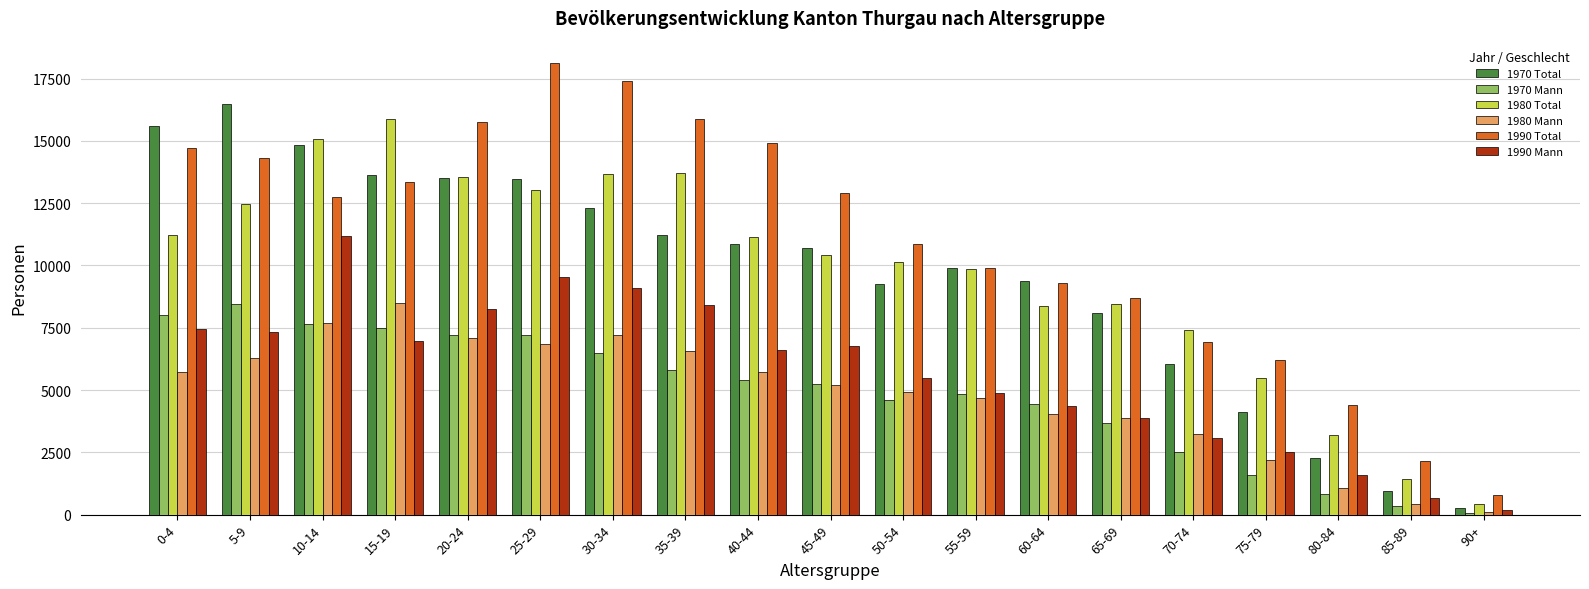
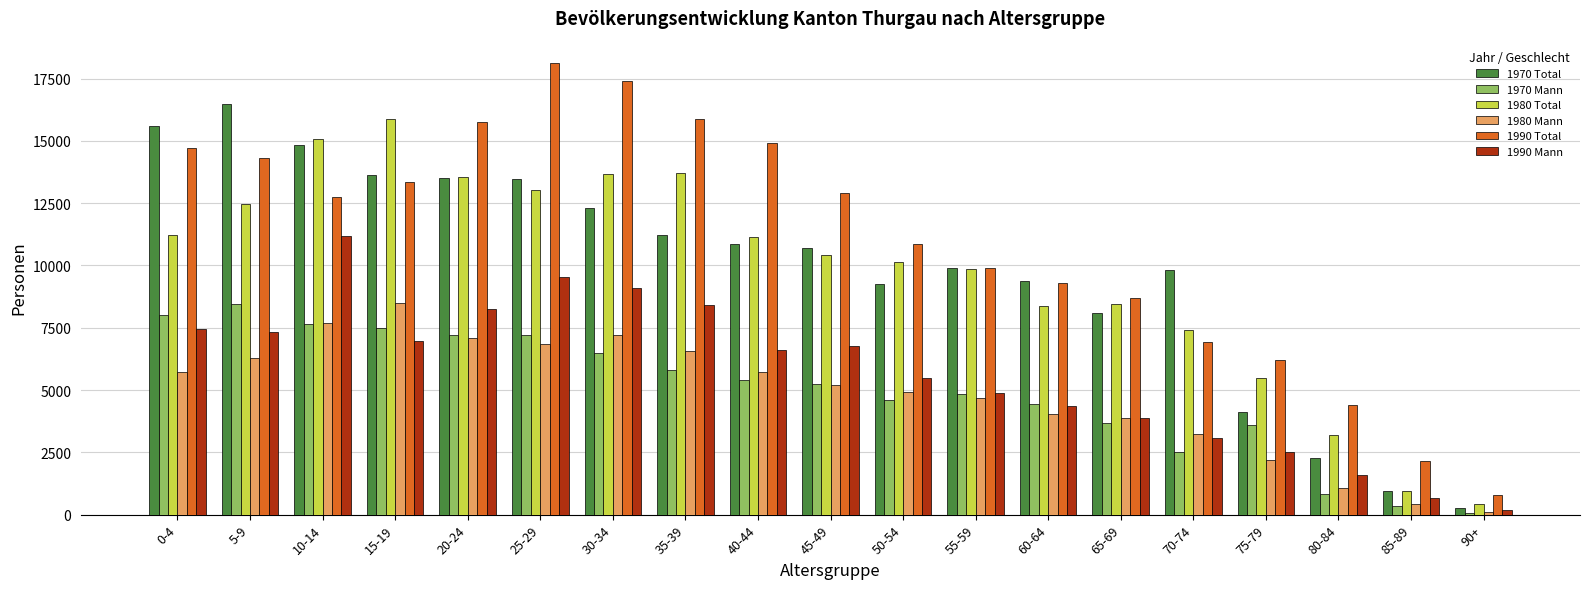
  {
    "1970 Total": {
      "0-4": 15600,
      "5-9": 16500,
      "10-14": 14800,
      "15-19": 13600,
      "20-24": 13500,
      "25-29": 13500,
      "30-34": 12300,
      "35-39": 11200,
      "40-44": 10800,
      "45-49": 10700,
      "50-54": 9300,
      "55-59": 9900,
      "60-64": 9400,
      "65-69": 8100,
-     "70-74": 6100,
+     "70-74": 9800,
      "75-79": 4100,
      "80-84": 2300,
      "85-89": 900,
      "90+": 300
    },
    "1970 Mann": {
      "0-4": 8000,
      "5-9": 8400,
      "10-14": 7700,
      "15-19": 7500,
      "20-24": 7200,
      "25-29": 7200,
      "30-34": 6500,
      "35-39": 5800,
      "40-44": 5400,
      "45-49": 5300,
      "50-54": 4600,
      "55-59": 4800,
      "60-64": 4400,
      "65-69": 3700,
      "70-74": 2500,
-     "75-79": 1600,
+     "75-79": 3600,
      "80-84": 800,
      "85-89": 300
    },
    "1980 Total": {
      "0-4": 11200,
      "5-9": 12500,
      "10-14": 15100,
      "15-19": 15900,
      "20-24": 13600,
      "25-29": 13000,
      "30-34": 13700,
      "35-39": 13700,
      "40-44": 11100,
      "45-49": 10400,
      "50-54": 10100,
      "55-59": 9900,
      "60-64": 8400,
      "65-69": 8500,
      "70-74": 7400,
      "75-79": 5500,
      "80-84": 3200,
-     "85-89": 1400,
+     "85-89": 1000,
      "90+": 400
    },
    "1980 Mann": {
      "0-4": 5700,
      "5-9": 6300,
      "10-14": 7700,
      "15-19": 8500,
      "20-24": 7100,
      "25-29": 6800,
      "30-34": 7200,
      "35-39": 6600,
      "40-44": 5700,
      "45-49": 5200,
      "50-54": 4900,
      "55-59": 4700,
      "60-64": 4100,
      "65-69": 3900,
      "70-74": 3200,
      "75-79": 2200,
      "80-84": 1100,
      "85-89": 400,
      "90+": 100
    },
    "1990 Total": {
      "0-4": 14700,
      "5-9": 14300,
      "10-14": 12700,
      "15-19": 13300,
      "20-24": 15800,
      "25-29": 18100,
      "30-34": 17400,
      "35-39": 15900,
      "40-44": 14900,
      "45-49": 12900,
      "50-54": 10900,
      "55-59": 9900,
      "60-64": 9300,
      "65-69": 8700,
      "70-74": 6900,
      "75-79": 6200,
      "80-84": 4400,
      "85-89": 2200,
      "90+": 800
    },
    "1990 Mann": {
      "0-4": 7400,
      "5-9": 7300,
      "10-14": 11200,
      "15-19": 7000,
      "20-24": 8300,
      "25-29": 9500,
      "30-34": 9100,
      "35-39": 8400,
      "40-44": 6600,
      "45-49": 6800,
      "50-54": 5500,
      "55-59": 4900,
      "60-64": 4300,
      "65-69": 3900,
      "70-74": 3100,
      "75-79": 2500,
      "80-84": 1600,
      "85-89": 700,
      "90+": 200
    }
  }
